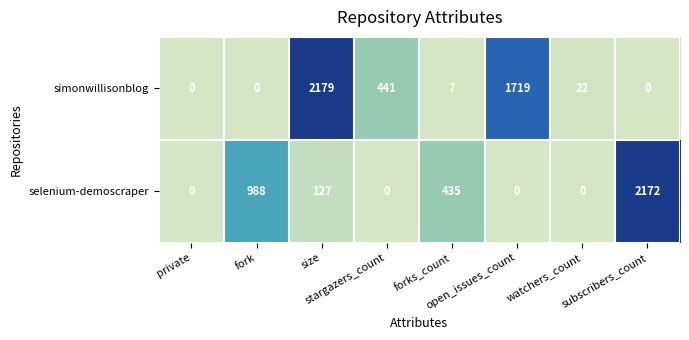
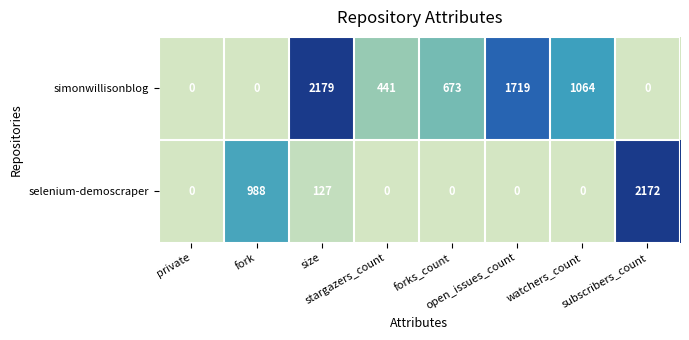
  {
    "simonwillisonblog": {
      "private": 0,
      "fork": 0,
      "size": 2179,
      "stargazers_count": 441,
-     "forks_count": 7,
+     "forks_count": 673,
      "open_issues_count": 1719,
-     "watchers_count": 22,
+     "watchers_count": 1064,
      "subscribers_count": 0
    },
    "selenium-demoscraper": {
      "private": 0,
      "fork": 988,
      "size": 127,
      "stargazers_count": 0,
-     "forks_count": 435,
+     "forks_count": 0,
      "open_issues_count": 0,
      "watchers_count": 0,
      "subscribers_count": 2172
    }
  }
